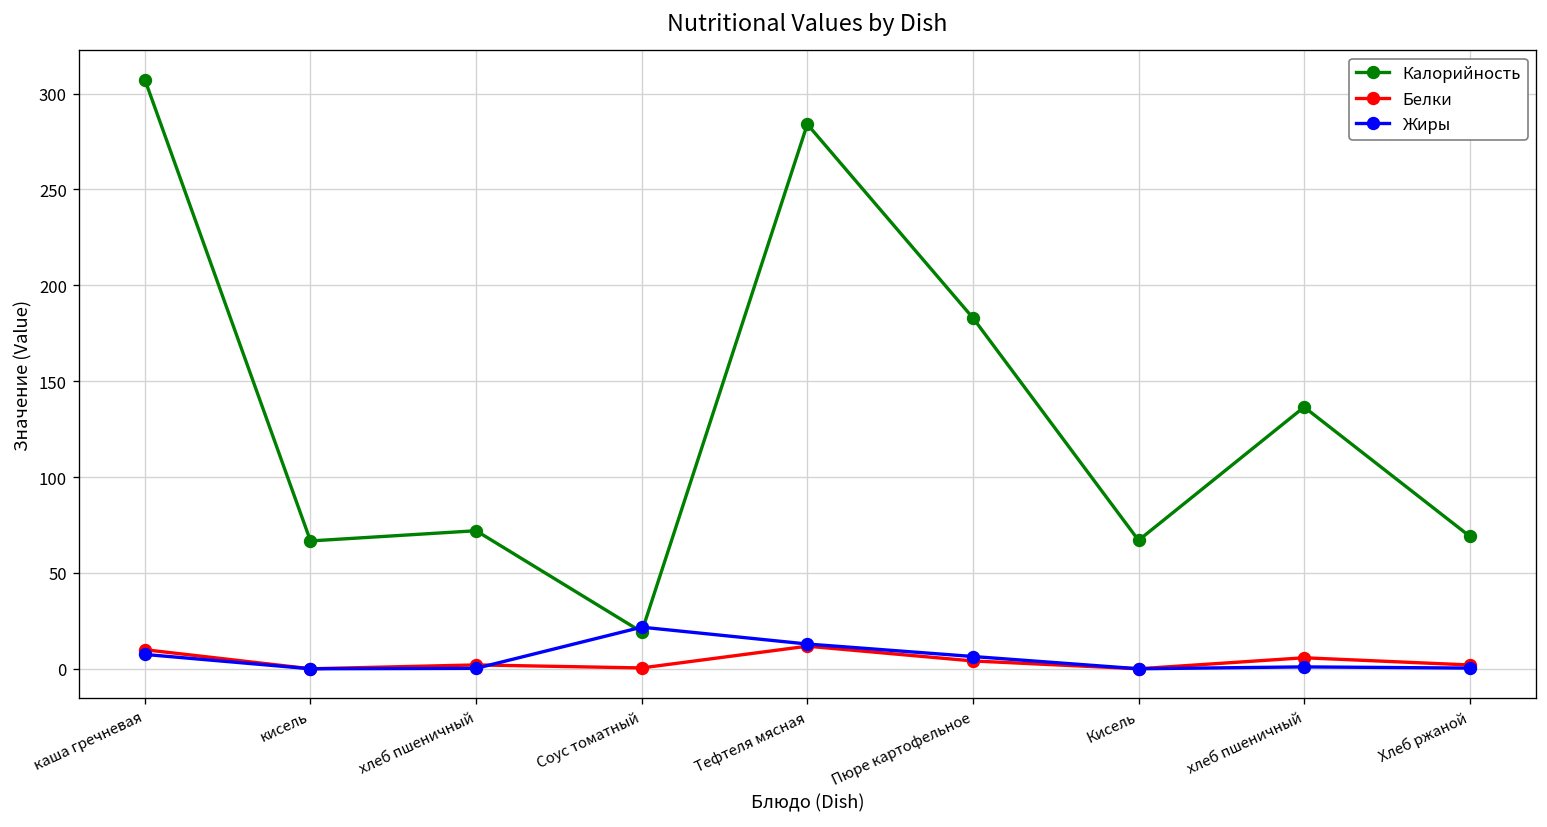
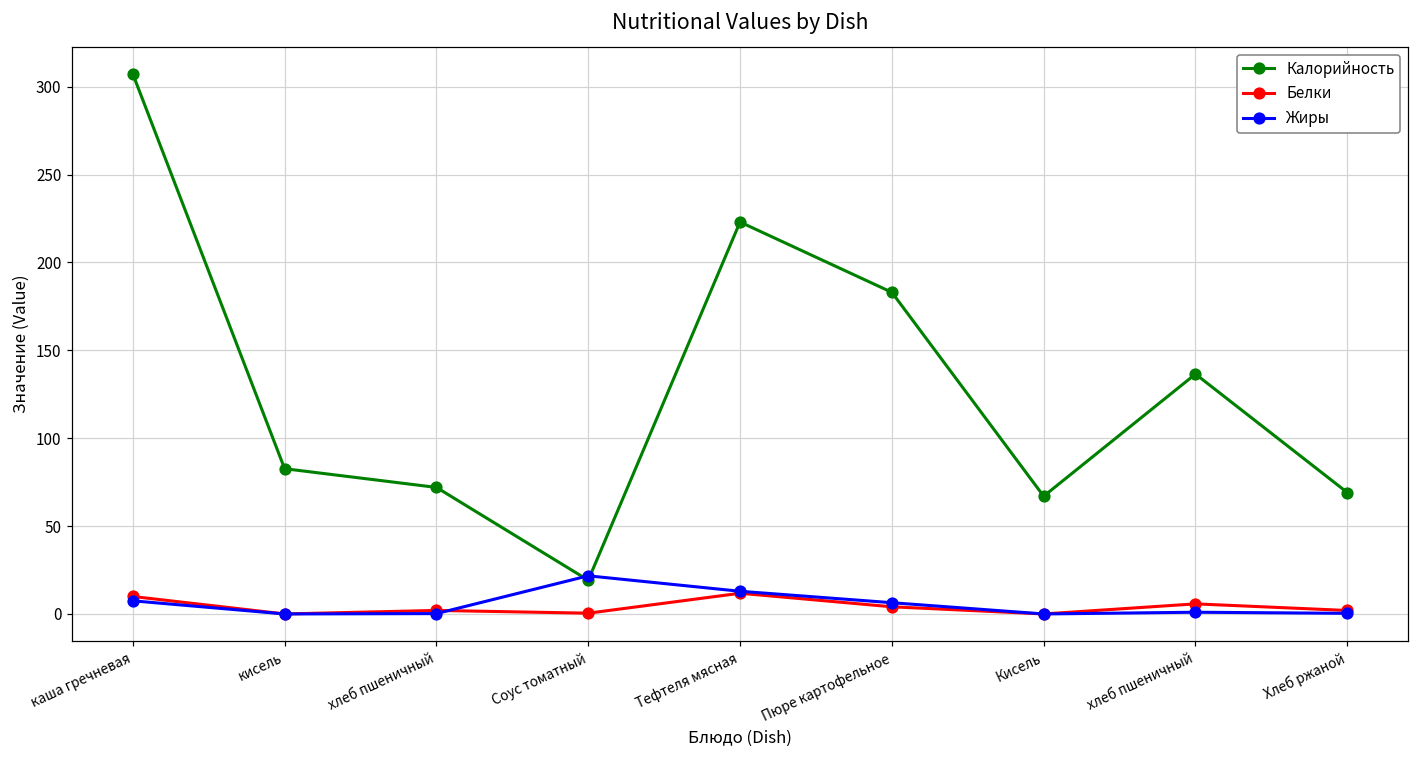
  {
    "Калорийность": {
      "каша гречневая": 307,
-     "кисель": 67,
+     "кисель": 83,
      "Соус томатный": 19,
-     "Тефтеля мясная": 284,
+     "Тефтеля мясная": 223,
      "Пюре картофельное": 183,
      "Кисель": 67,
      "Хлеб ржаной": 69
    },
    "Белки": {
      "каша гречневая": 10,
      "Соус томатный": 0,
      "Пюре картофельное": 4,
      "Хлеб ржаной": 2
    },
    "Жиры": {
      "каша гречневая": 7,
      "Соус томатный": 22,
      "Пюре картофельное": 6,
      "Хлеб ржаной": 0
    }
  }
